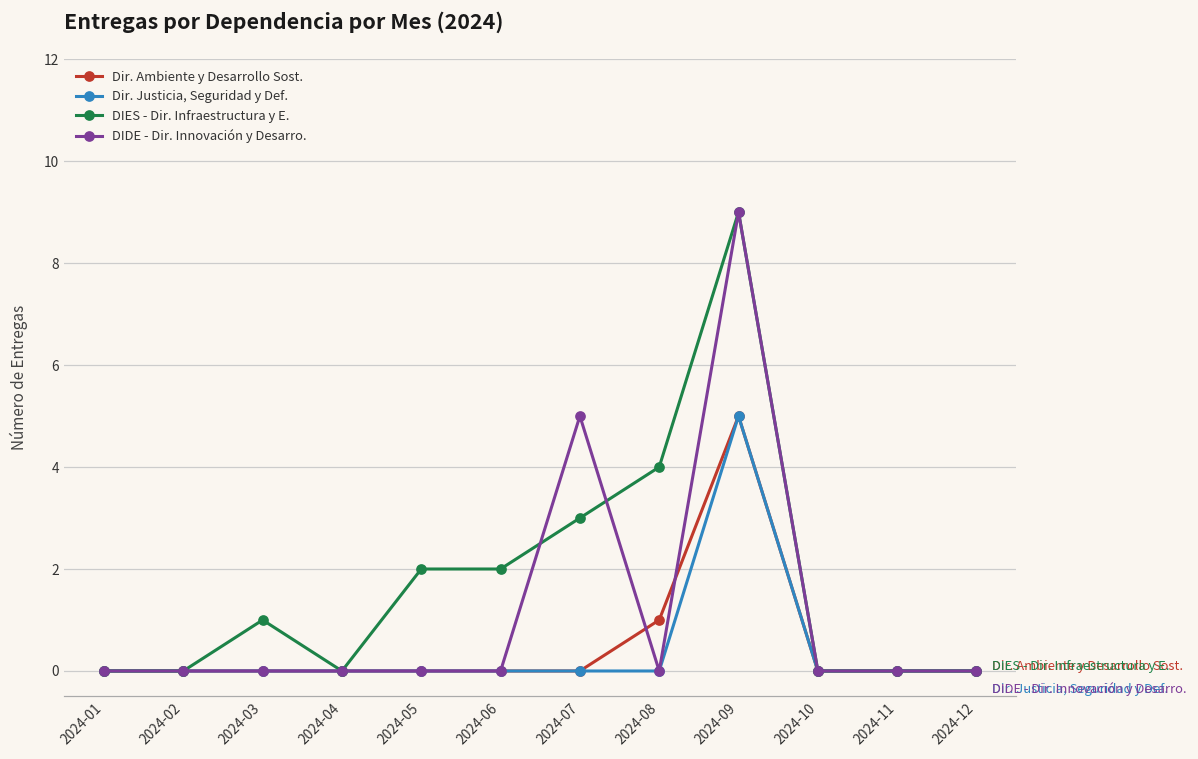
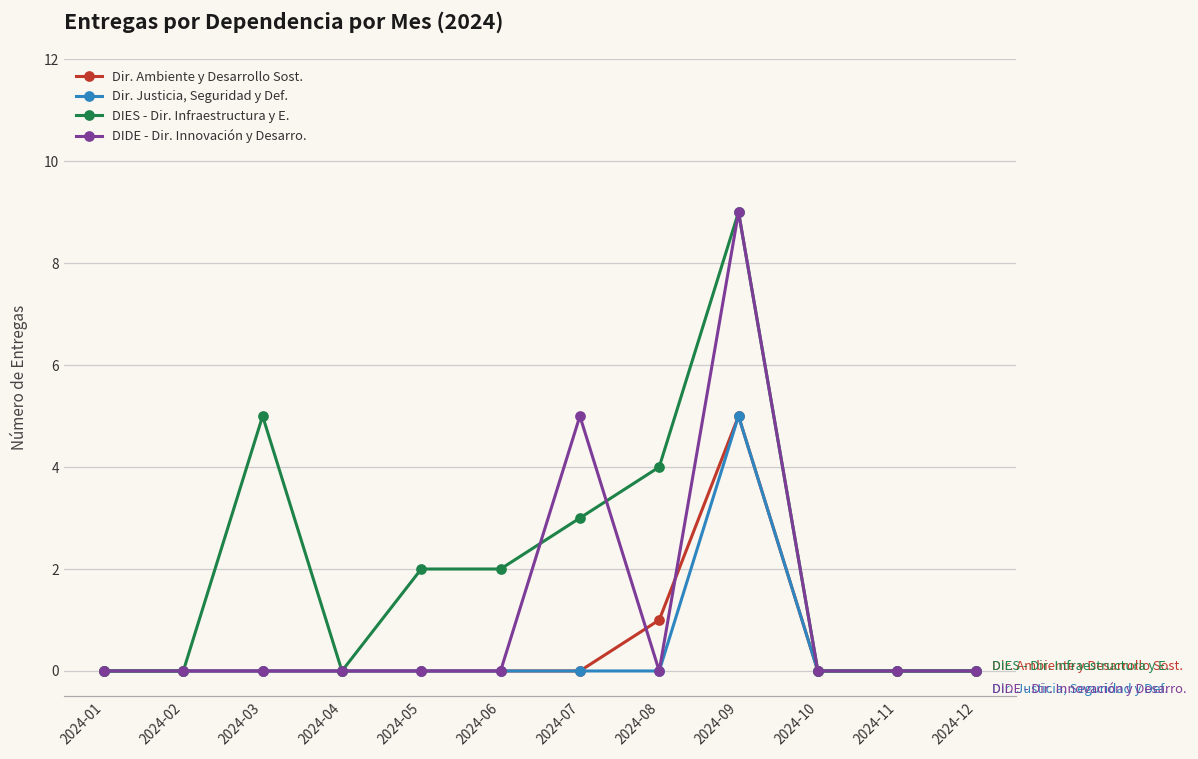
  {
    "Dir. Ambiente y Desarrollo Sost.": {
      "2024-08": 1
    },
    "DIES - Dir. Infraestructura y E.": {
-     "2024-03": 1,
+     "2024-03": 5,
      "2024-05": 2,
      "2024-06": 2,
      "2024-07": 3,
      "2024-08": 4
    },
    "DIDE - Dir. Innovación y Desarro.": {
      "2024-07": 5
    }
  }
